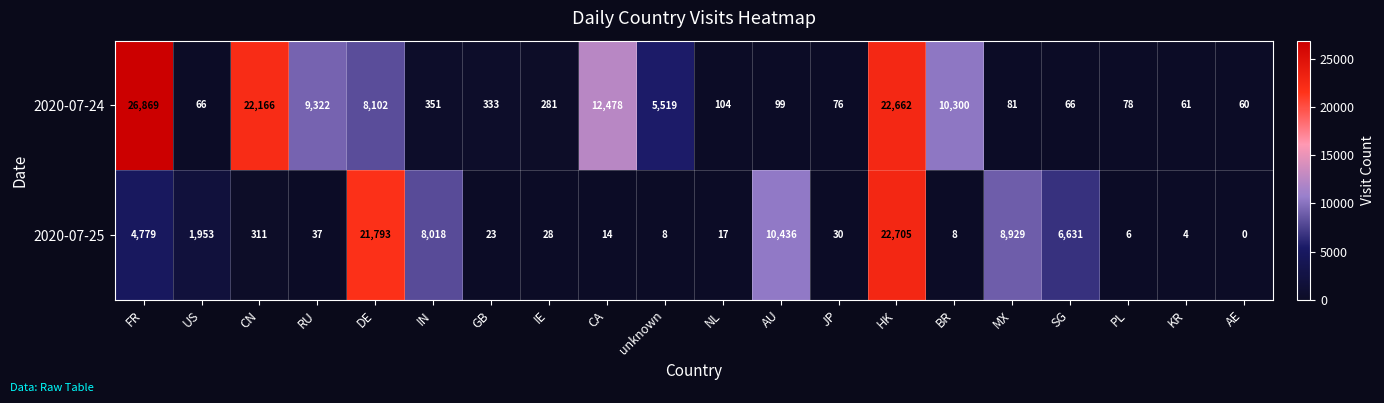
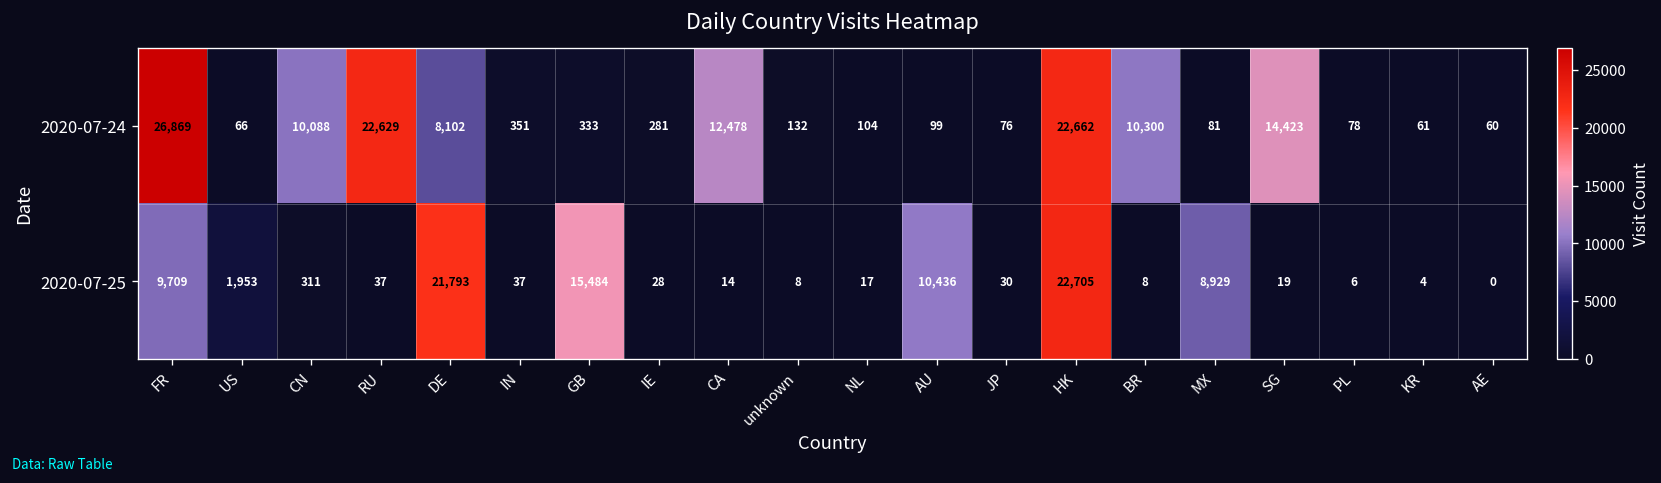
  {
    "2020-07-24": {
      "FR": "26,869",
      "US": "66",
-     "CN": "22,166",
-     "RU": "9,322",
+     "CN": "10,088",
+     "RU": "22,629",
      "DE": "8,102",
      "IN": "351",
      "GB": "333",
      "IE": "281",
      "CA": "12,478",
-     "unknown": "5,519",
+     "unknown": "132",
      "NL": "104",
      "AU": "99",
      "JP": "76",
      "HK": "22,662",
      "BR": "10,300",
      "MX": "81",
-     "SG": "66",
+     "SG": "14,423",
      "PL": "78",
      "KR": "61",
      "AE": "60"
    },
    "2020-07-25": {
-     "FR": "4,779",
+     "FR": "9,709",
      "US": "1,953",
      "CN": "311",
      "RU": "37",
      "DE": "21,793",
-     "IN": "8,018",
-     "GB": "23",
+     "IN": "37",
+     "GB": "15,484",
      "IE": "28",
      "CA": "14",
      "unknown": "8",
      "NL": "17",
      "AU": "10,436",
      "JP": "30",
      "HK": "22,705",
      "BR": "8",
      "MX": "8,929",
-     "SG": "6,631",
+     "SG": "19",
      "PL": "6",
      "KR": "4",
      "AE": "0"
    }
  }
